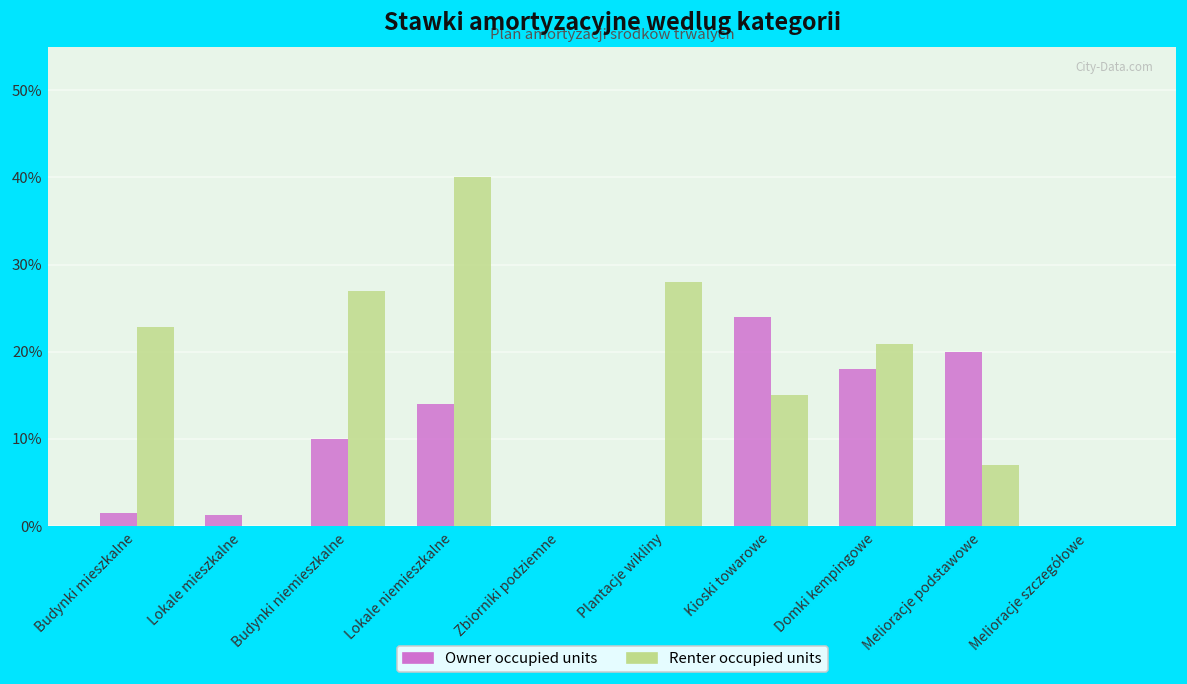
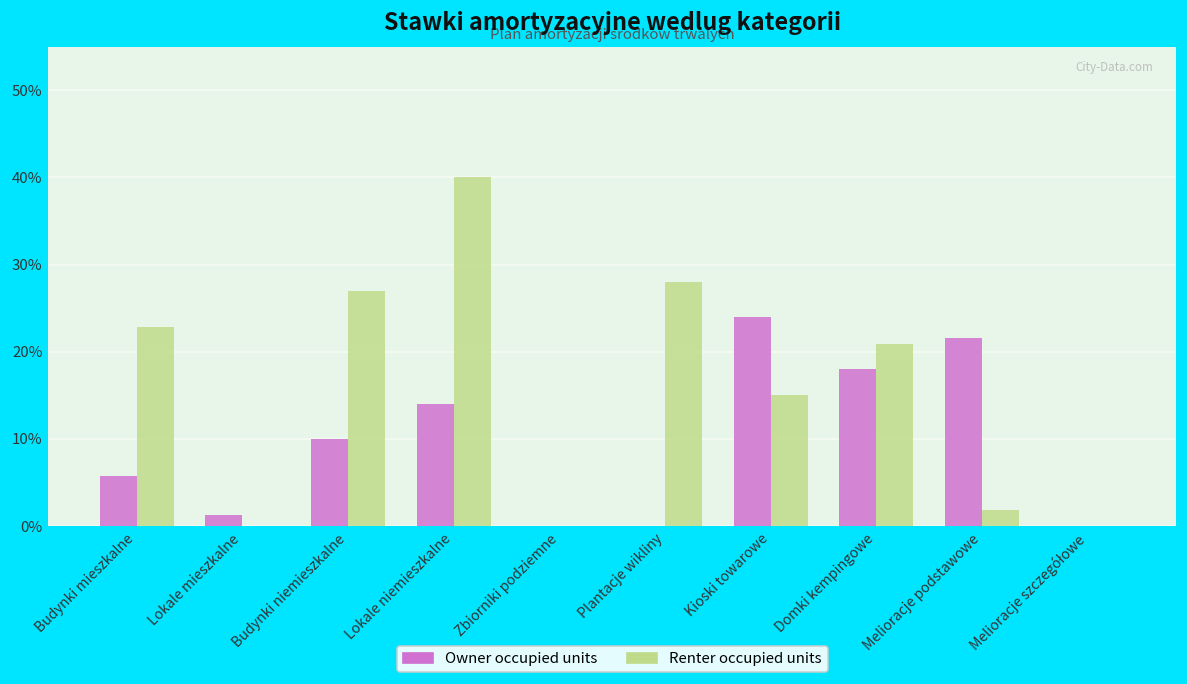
  {
    "Owner occupied units": {
-     "Budynki mieszkalne": "2%",
+     "Budynki mieszkalne": "6%",
      "Lokale mieszkalne": "1%",
      "Budynki niemieszkalne": "10%",
      "Lokale niemieszkalne": "14%",
      "Zbiorniki podziemne": "0%",
      "Plantacje wikliny": "0%",
      "Kioski towarowe": "24%",
      "Domki kempingowe": "18%",
-     "Melioracje podstawowe": "20%",
+     "Melioracje podstawowe": "22%",
      "Melioracje szczegółowe": "0%"
    },
    "Renter occupied units": {
      "Budynki mieszkalne": "23%",
      "Lokale mieszkalne": "0%",
      "Budynki niemieszkalne": "27%",
      "Lokale niemieszkalne": "40%",
      "Zbiorniki podziemne": "0%",
      "Plantacje wikliny": "28%",
      "Kioski towarowe": "15%",
      "Domki kempingowe": "21%",
-     "Melioracje podstawowe": "7%",
+     "Melioracje podstawowe": "2%",
      "Melioracje szczegółowe": "0%"
    }
  }
